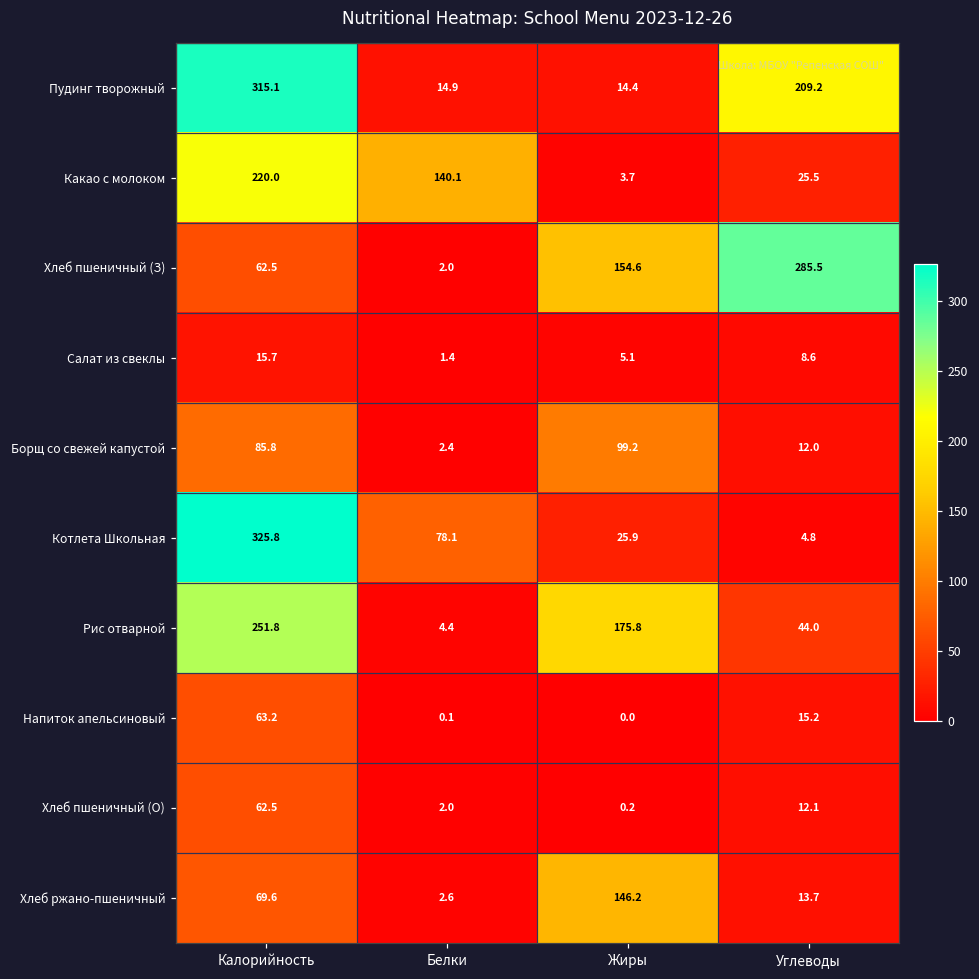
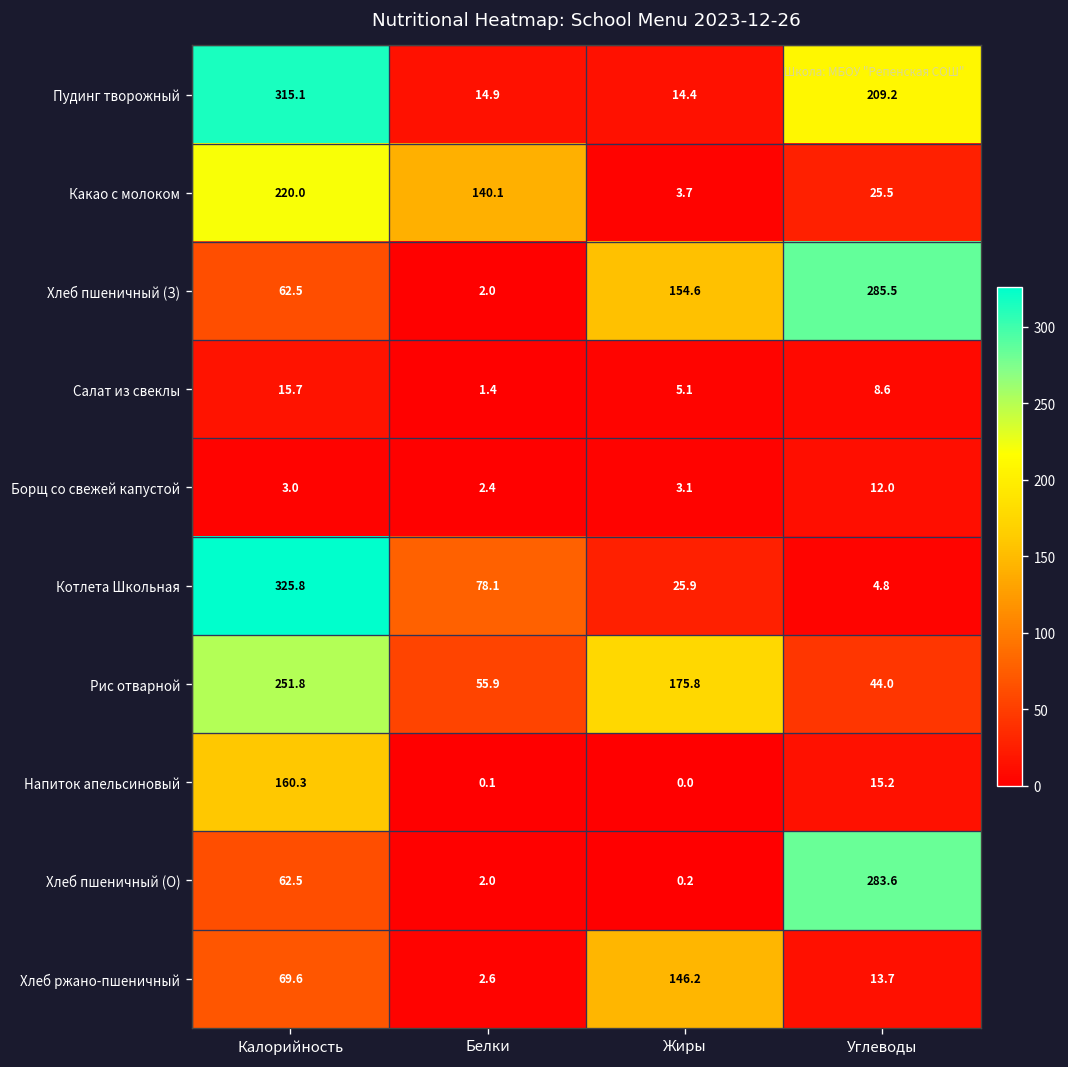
  {
    "Пудинг творожный": {
      "Калорийность": 315.1,
      "Белки": 14.9,
      "Жиры": 14.4
    },
    "Какао с молоком": {
      "Калорийность": 220.0,
      "Белки": 140.1,
      "Жиры": 3.7,
      "Углеводы": 25.5
    },
    "Хлеб пшеничный (З)": {
      "Калорийность": 62.5,
      "Белки": 2.0,
      "Жиры": 154.6,
      "Углеводы": 285.5
    },
    "Салат из свеклы": {
      "Калорийность": 15.7,
      "Белки": 1.4,
      "Жиры": 5.1,
      "Углеводы": 8.6
    },
    "Борщ со свежей капустой": {
-     "Калорийность": 85.8,
+     "Калорийность": 3.0,
      "Белки": 2.4,
-     "Жиры": 99.2,
+     "Жиры": 3.1,
      "Углеводы": 12.0
    },
    "Котлета Школьная": {
      "Калорийность": 325.8,
      "Белки": 78.1,
      "Жиры": 25.9,
      "Углеводы": 4.8
    },
    "Рис отварной": {
      "Калорийность": 251.8,
-     "Белки": 4.4,
+     "Белки": 55.9,
      "Жиры": 175.8,
      "Углеводы": 44.0
    },
    "Напиток апельсиновый": {
-     "Калорийность": 63.2,
+     "Калорийность": 160.3,
      "Белки": 0.1,
      "Жиры": 0.0,
      "Углеводы": 15.2
    },
    "Хлеб пшеничный (О)": {
      "Калорийность": 62.5,
      "Белки": 2.0,
      "Жиры": 0.2,
-     "Углеводы": 12.1
+     "Углеводы": 283.6
    },
    "Хлеб ржано-пшеничный": {
      "Калорийность": 69.6,
      "Белки": 2.6,
      "Жиры": 146.2,
      "Углеводы": 13.7
    }
  }
